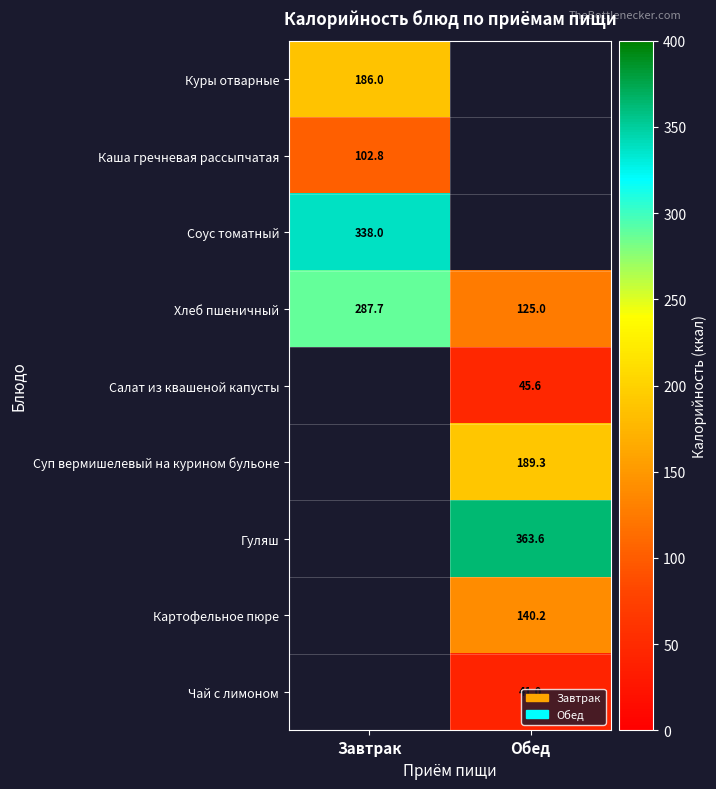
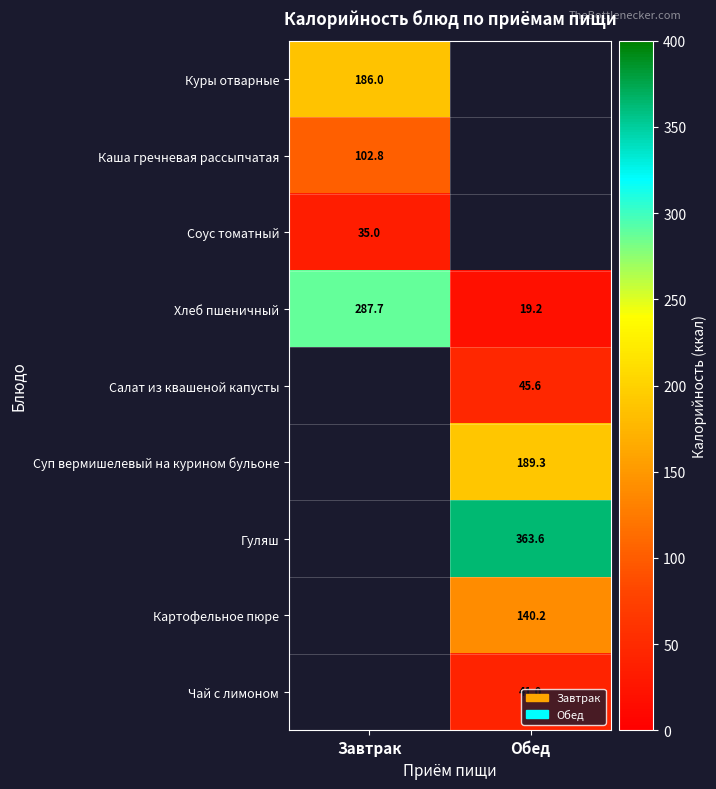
  {
    "Куры отварные": {
      "Завтрак": 186.0
    },
    "Каша гречневая рассыпчатая": {
      "Завтрак": 102.8
    },
    "Соус томатный": {
-     "Завтрак": 338.0
+     "Завтрак": 35.0
    },
    "Хлеб пшеничный": {
      "Завтрак": 287.7,
-     "Обед": 125.0
+     "Обед": 19.2
    },
    "Салат из квашеной капусты": {
      "Обед": 45.6
    },
    "Суп вермишелевый на курином бульоне": {
      "Обед": 189.3
    },
    "Гуляш": {
      "Обед": 363.6
    },
    "Картофельное пюре": {
      "Обед": 140.2
    }
  }
